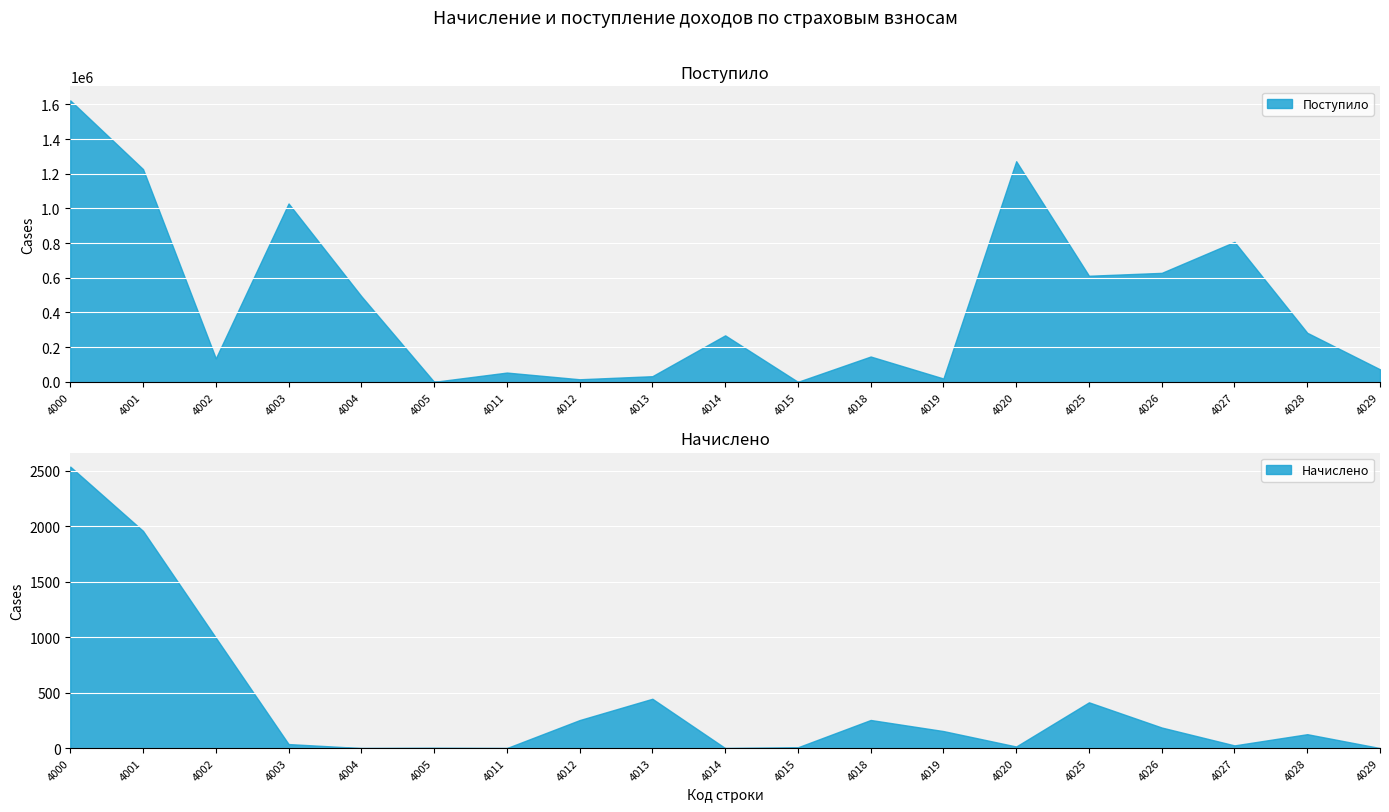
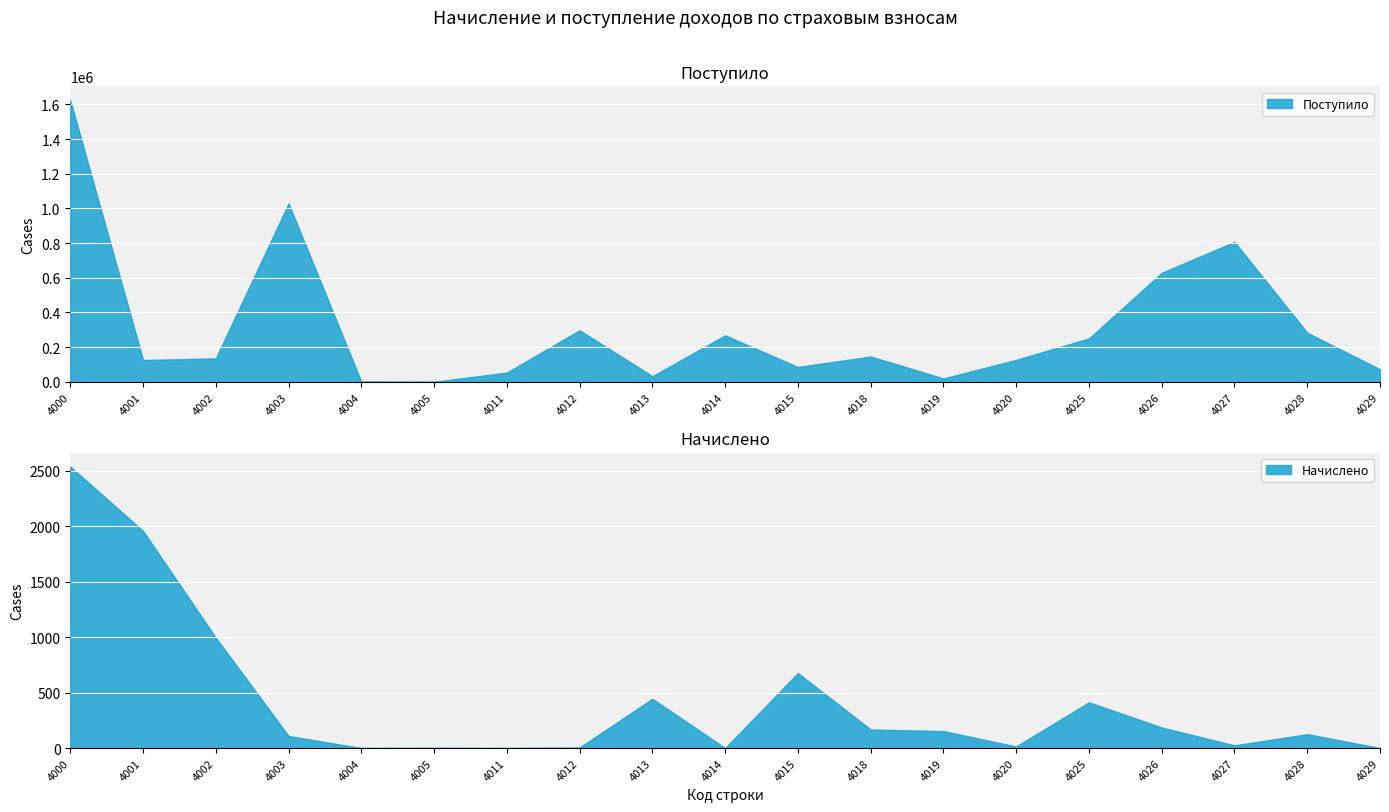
  {
    "Поступило": {
      "4000": 1620000,
-     "4001": 1230000,
+     "4001": 130000,
      "4002": 140000,
      "4003": 1030000,
-     "4004": 490000,
+     "4004": 0,
      "4011": 50000,
-     "4012": 10000,
+     "4012": 300000,
      "4013": 30000,
      "4014": 270000,
-     "4015": 0,
+     "4015": 90000,
      "4018": 150000,
      "4019": 20000,
-     "4020": 1270000,
-     "4025": 610000,
+     "4020": 130000,
+     "4025": 250000,
      "4026": 630000,
      "4027": 810000,
      "4028": 280000,
      "4029": 70000
    },
    "Начислено": {
      "4000": 2540,
      "4001": 1960,
      "4002": 990,
-     "4003": 40,
+     "4003": 110,
      "4004": 0,
      "4011": 0,
-     "4012": 250,
+     "4012": 10,
      "4013": 440,
      "4014": 0,
-     "4015": 10,
-     "4018": 250,
+     "4015": 680,
+     "4018": 170,
      "4019": 150,
      "4025": 410,
      "4026": 190,
      "4027": 20,
      "4028": 130,
      "4029": 0
    }
  }
